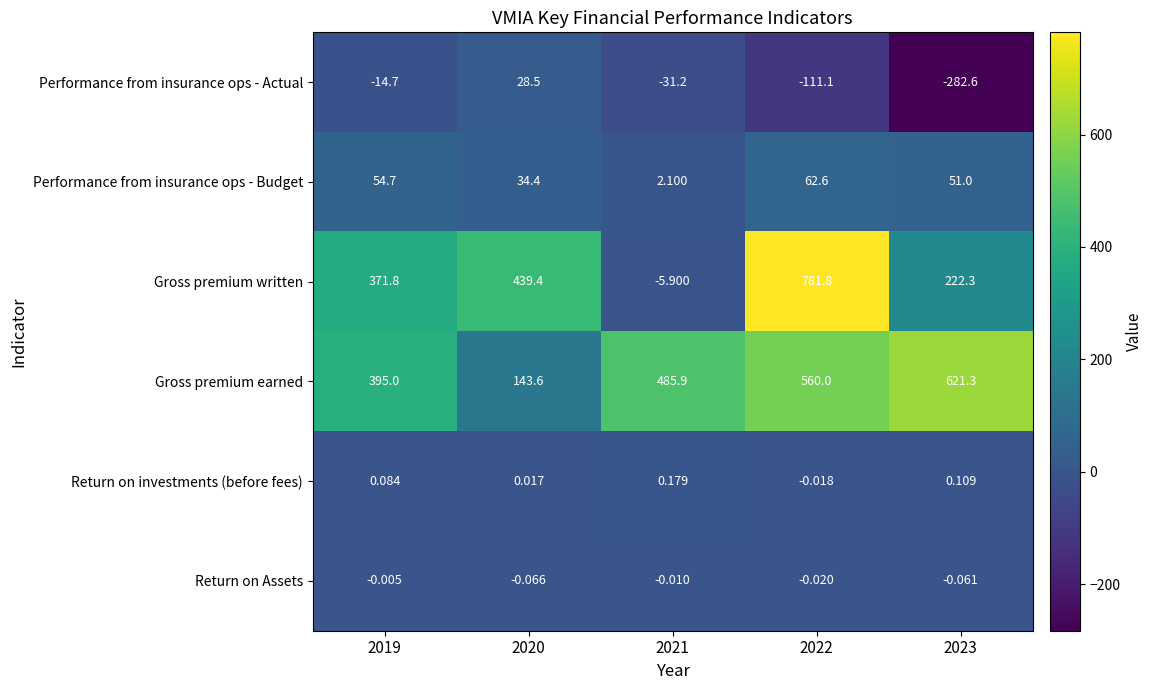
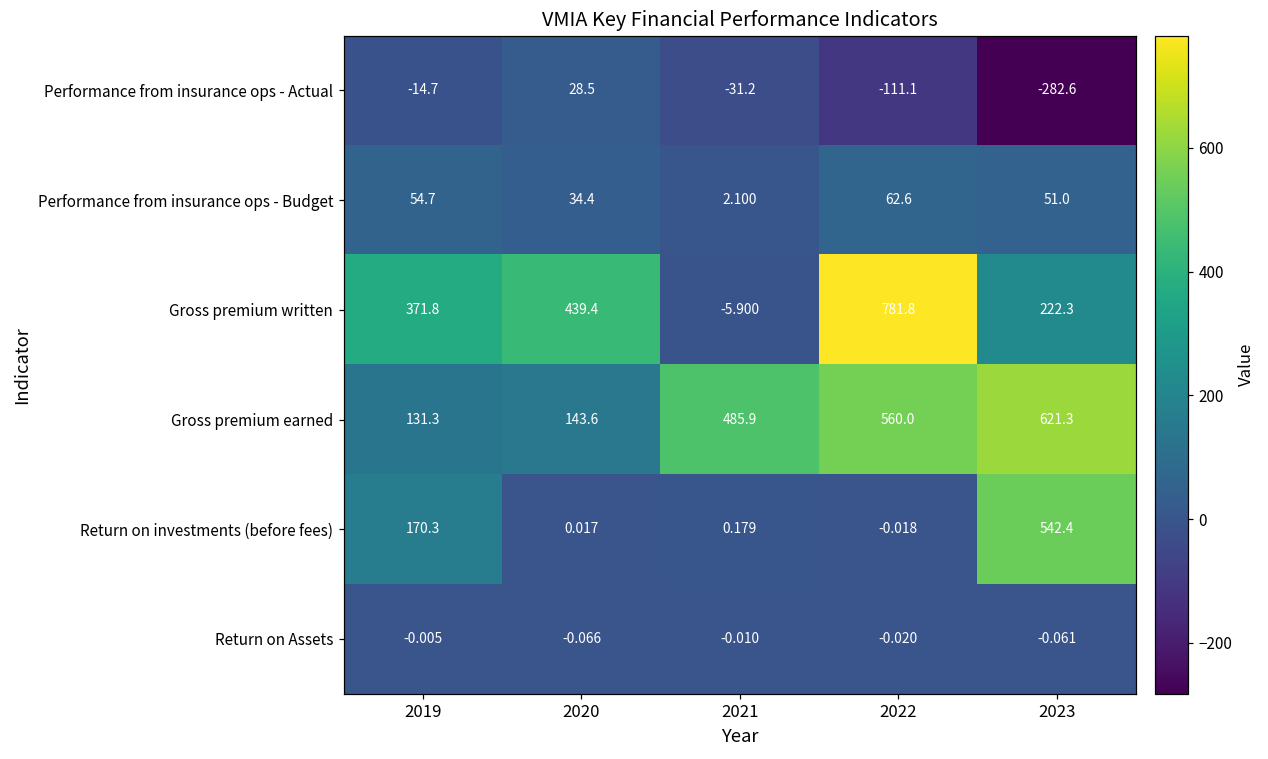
  {
    "Performance from insurance ops - Actual": {
      "2019": -14.7,
      "2020": 28.5,
      "2021": -31.2,
      "2022": -111.1,
      "2023": -282.6
    },
    "Performance from insurance ops - Budget": {
      "2019": 54.7,
      "2020": 34.4,
      "2021": 2.100,
      "2022": 62.6,
      "2023": 51.0
    },
    "Gross premium written": {
      "2019": 371.8,
      "2020": 439.4,
      "2021": -5.900,
      "2022": 781.8,
      "2023": 222.3
    },
    "Gross premium earned": {
-     "2019": 395.0,
+     "2019": 131.3,
      "2020": 143.6,
      "2021": 485.9,
      "2022": 560.0,
      "2023": 621.3
    },
    "Return on investments (before fees)": {
-     "2019": 0.084,
+     "2019": 170.3,
      "2020": 0.017,
      "2021": 0.179,
      "2022": -0.018,
-     "2023": 0.109
+     "2023": 542.4
    },
    "Return on Assets": {
      "2019": -0.005,
      "2020": -0.066,
      "2021": -0.010,
      "2022": -0.020,
      "2023": -0.061
    }
  }
